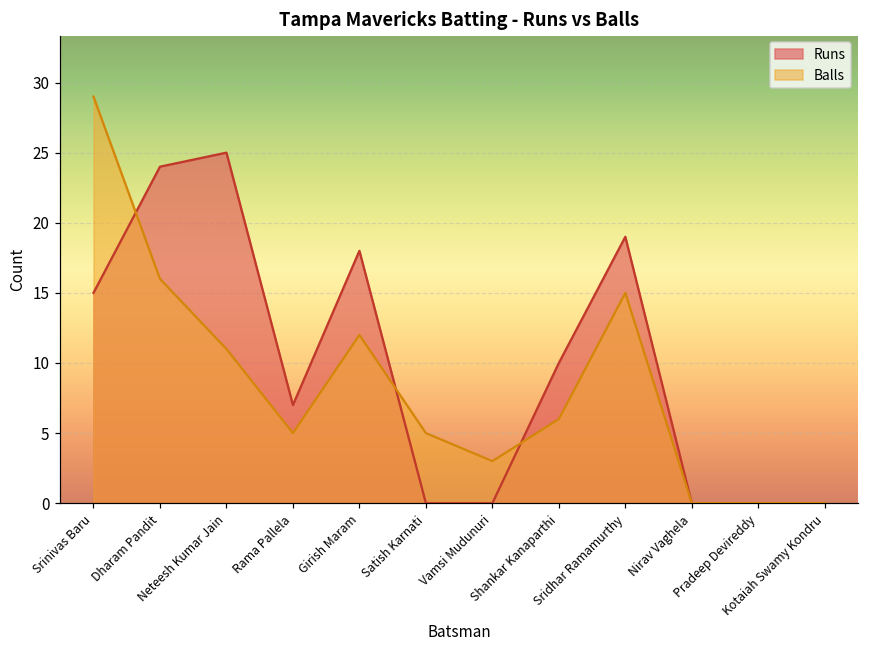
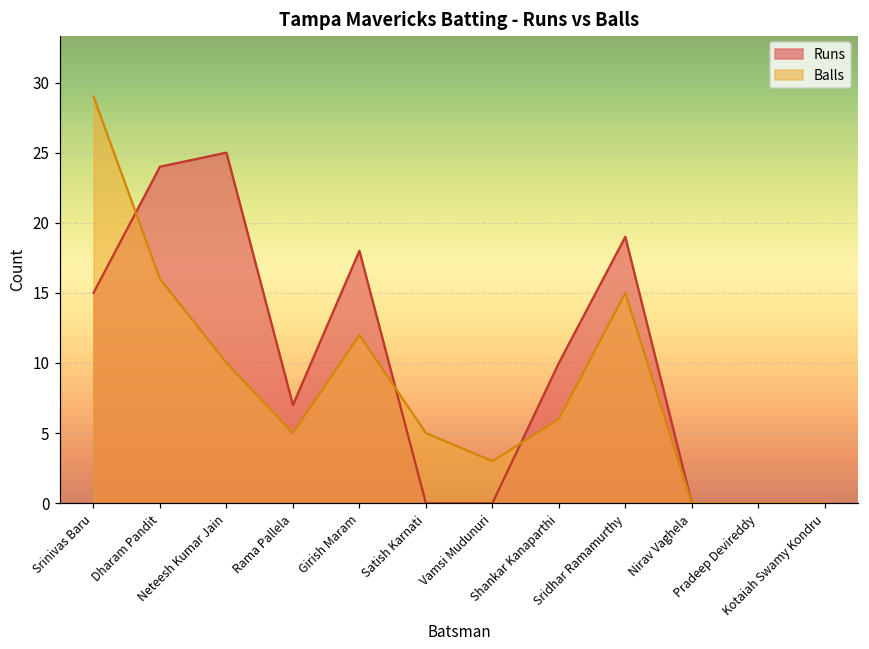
  {
    "Runs": {
      "Srinivas Baru": 15,
      "Dharam Pandit": 24,
      "Neteesh Kumar Jain": 25,
      "Rama Pallela": 7,
      "Girish Maram": 18,
      "Satish Karnati": 0,
      "Vamsi Mudunuri": 0,
      "Shankar Kanaparthi": 10,
      "Sridhar Ramamurthy": 19
    },
    "Balls": {
      "Srinivas Baru": 29,
      "Dharam Pandit": 16,
-     "Neteesh Kumar Jain": 11,
+     "Neteesh Kumar Jain": 10,
      "Rama Pallela": 5,
      "Girish Maram": 12,
      "Satish Karnati": 5,
      "Vamsi Mudunuri": 3,
      "Shankar Kanaparthi": 6,
      "Sridhar Ramamurthy": 15
    }
  }
